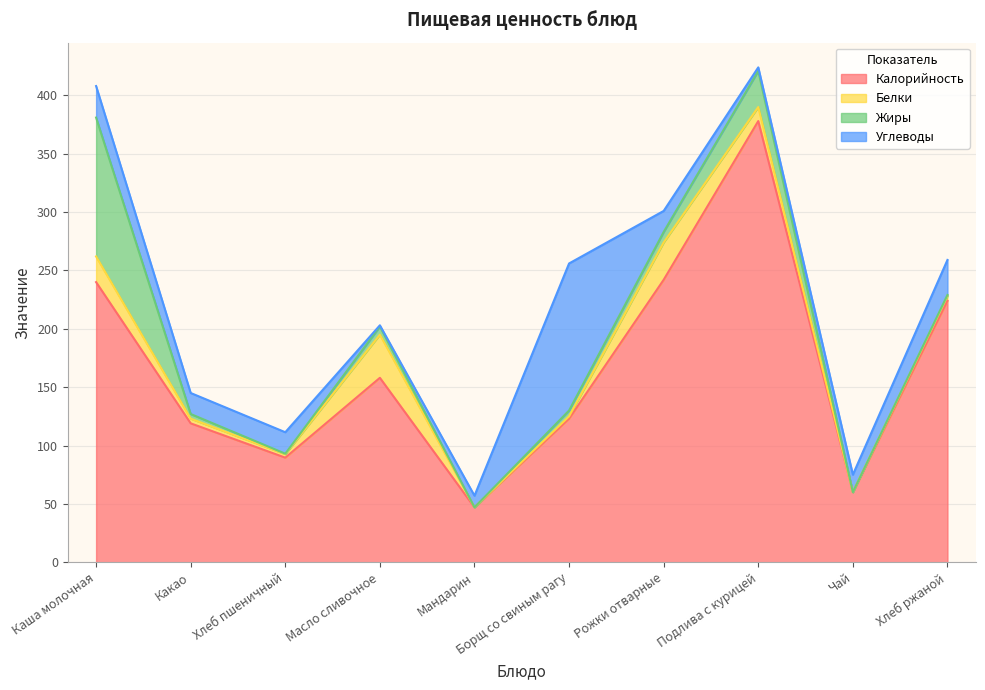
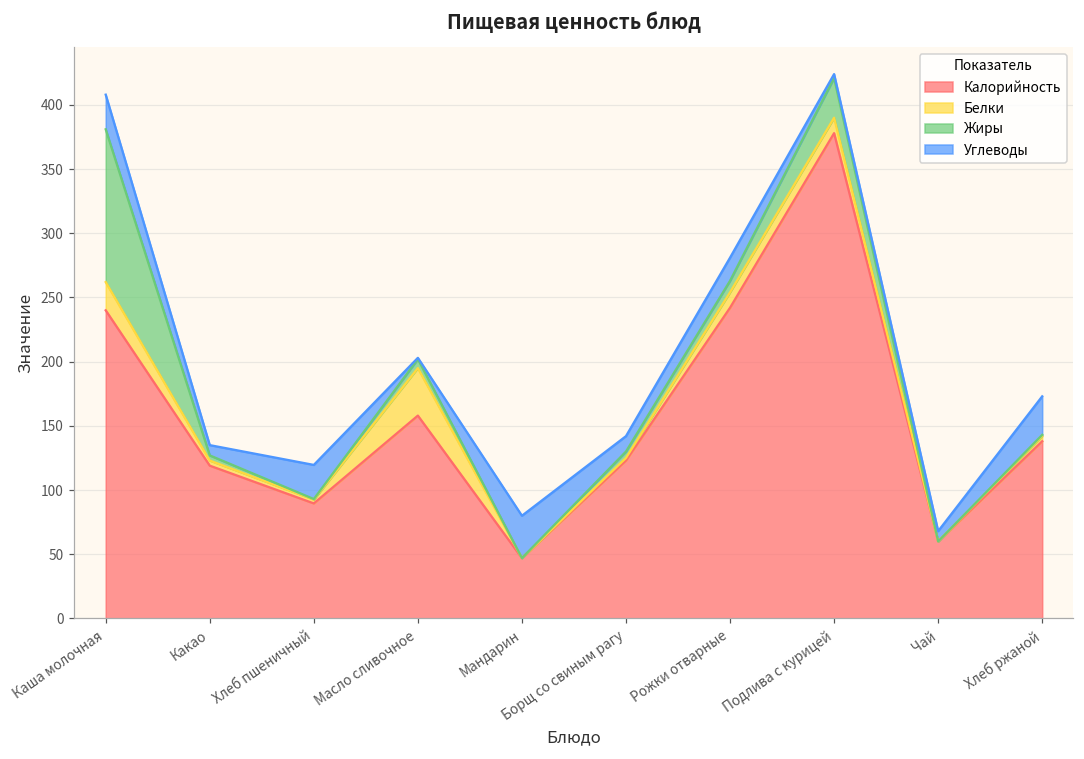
  {
    "Калорийность": {
      "Каша молочная": 240,
      "Какао": 119,
      "Хлеб пшеничный": 90,
      "Масло сливочное": 158,
      "Рожки отварные": 242,
      "Подлива с курицей": 378,
-     "Хлеб ржаной": 224
+     "Хлеб ржаной": 138
    },
    "Белки": {
      "Каша молочная": 22,
      "Какао": 4,
      "Масло сливочное": 37,
-     "Рожки отварные": 32,
+     "Рожки отварные": 12,
      "Подлива с курицей": 12
    },
    "Жиры": {
      "Каша молочная": 119,
      "Какао": 4,
      "Борщ со свиным рагу": 5,
      "Рожки отварные": 9,
      "Подлива с курицей": 31
    },
    "Углеводы": {
      "Каша молочная": 27,
-     "Какао": 18,
-     "Хлеб пшеничный": 18,
-     "Мандарин": 10,
-     "Борщ со свиным рагу": 126,
+     "Какао": 8,
+     "Хлеб пшеничный": 27,
+     "Мандарин": 33,
+     "Борщ со свиным рагу": 12,
      "Рожки отварные": 18,
      "Подлива с курицей": 3,
-     "Чай": 15,
+     "Чай": 8,
      "Хлеб ржаной": 30
    }
  }
